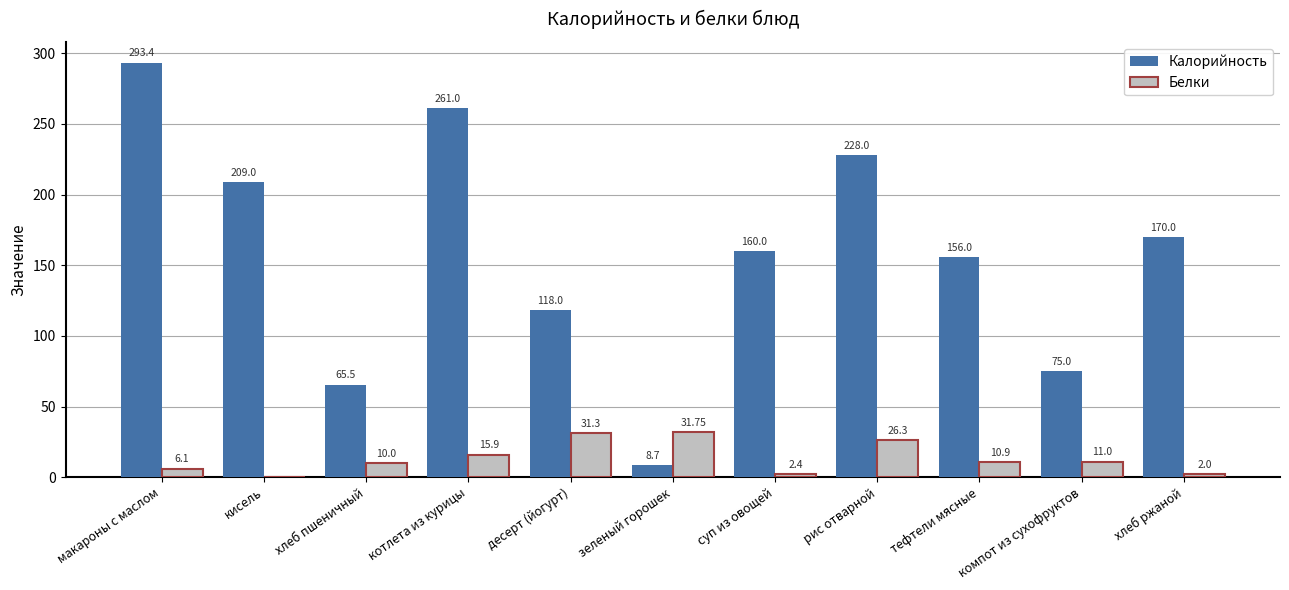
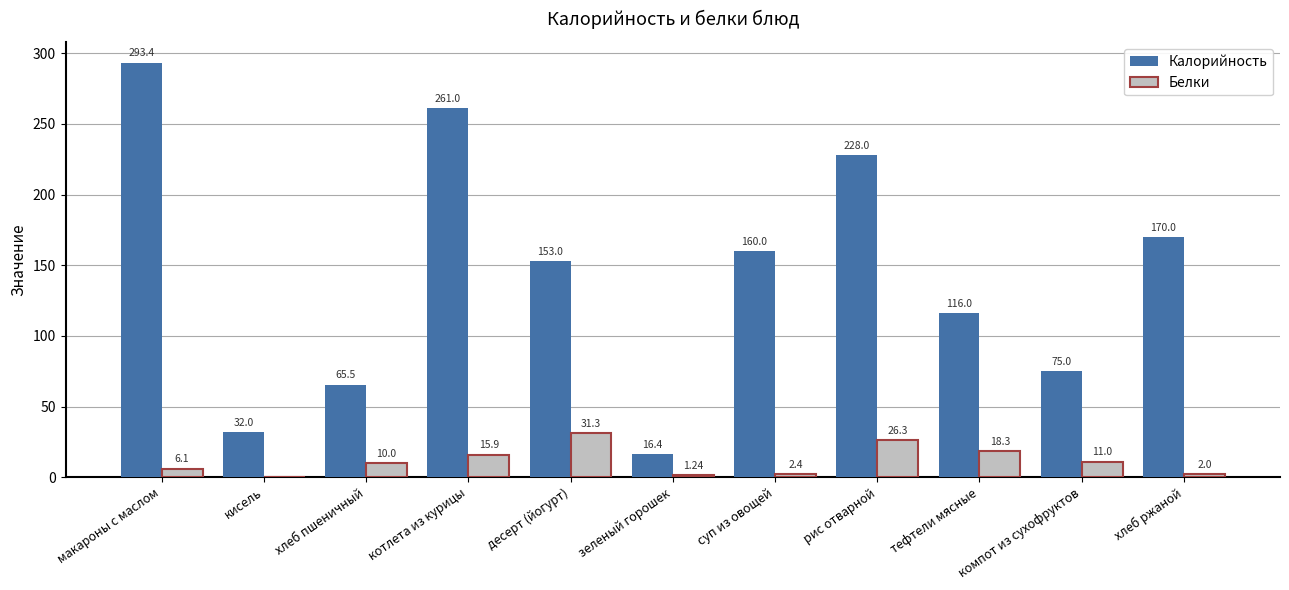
  {
    "Калорийность": {
      "макароны с маслом": 293.4,
-     "кисель": 209.0,
+     "кисель": 32.0,
      "хлеб пшеничный": 65.5,
      "котлета из курицы": 261.0,
-     "десерт (йогурт)": 118.0,
-     "зеленый горошек": 8.7,
+     "десерт (йогурт)": 153.0,
+     "зеленый горошек": 16.4,
      "суп из овощей": 160.0,
      "рис отварной": 228.0,
-     "тефтели мясные": 156.0,
+     "тефтели мясные": 116.0,
      "компот из сухофруктов": 75.0,
      "хлеб ржаной": 170.0
    },
    "Белки": {
      "макароны с маслом": 6.1,
      "хлеб пшеничный": 10.0,
      "котлета из курицы": 15.9,
      "десерт (йогурт)": 31.3,
-     "зеленый горошек": 31.75,
+     "зеленый горошек": 1.24,
      "суп из овощей": 2.4,
      "рис отварной": 26.3,
-     "тефтели мясные": 10.9,
+     "тефтели мясные": 18.3,
      "компот из сухофруктов": 11.0,
      "хлеб ржаной": 2.0
    }
  }
